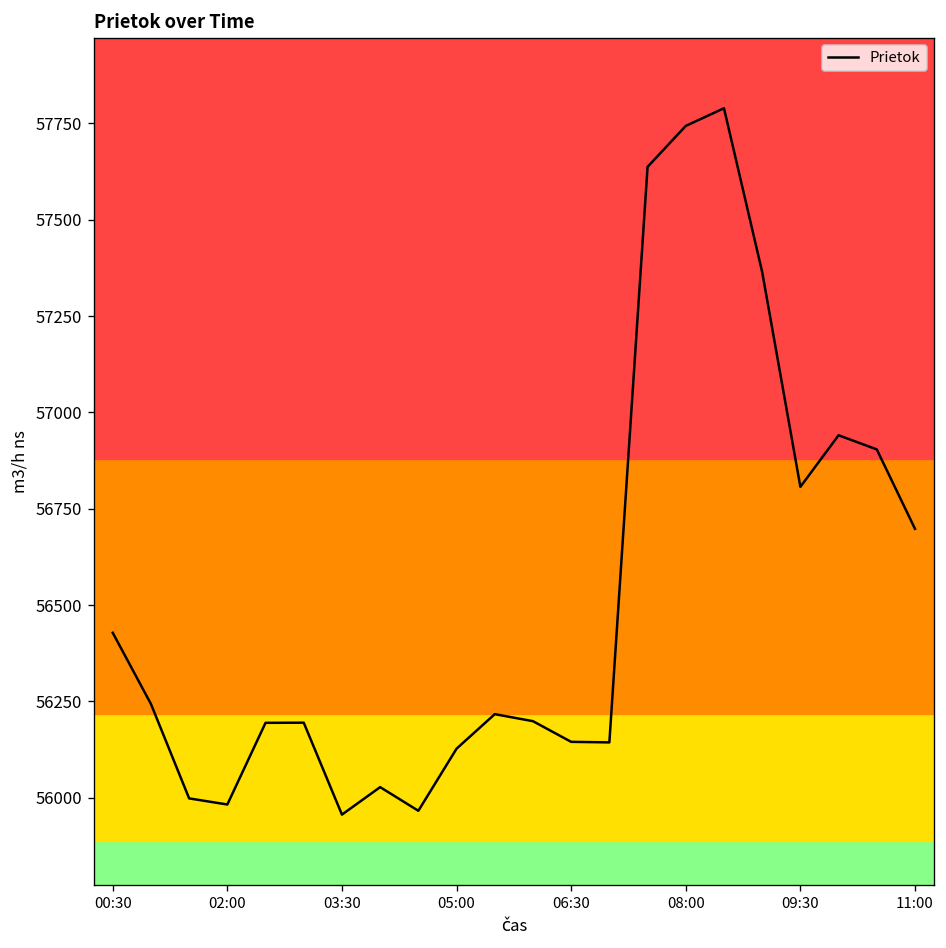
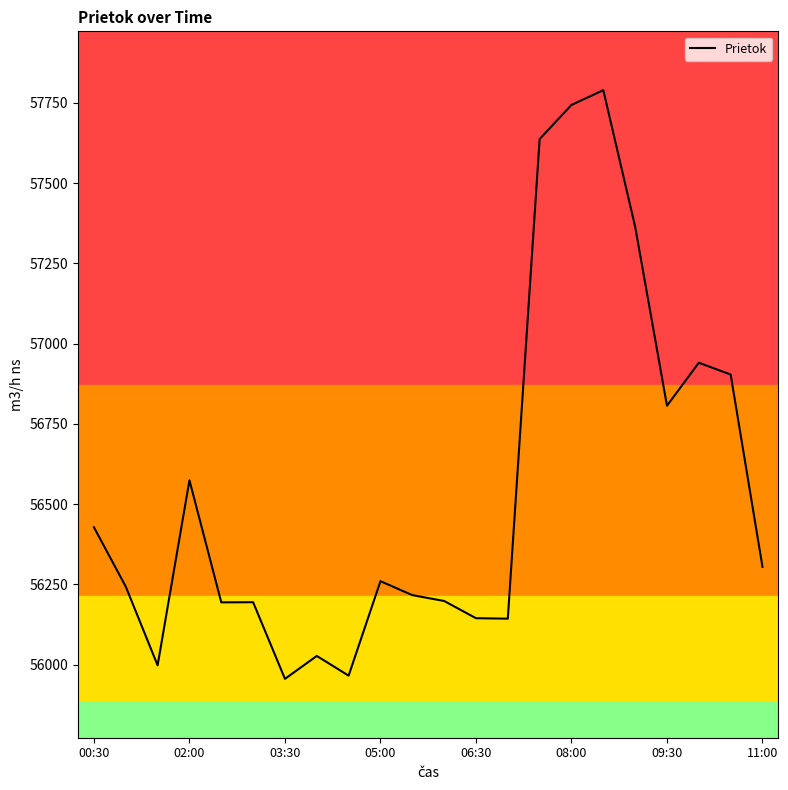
  {
    "00:30": 56430,
-   "02:00": 55980,
+   "02:00": 56570,
    "03:30": 55960,
-   "05:00": 56130,
+   "05:00": 56260,
    "06:30": 56140,
    "08:00": 57740,
    "09:30": 56810,
-   "11:00": 56700
+   "11:00": 56300
  }
